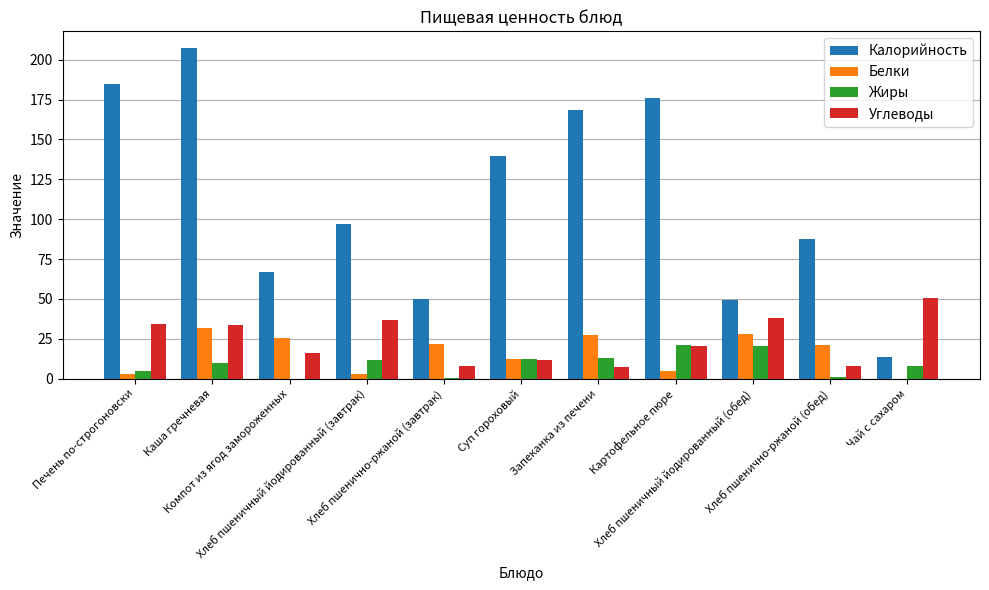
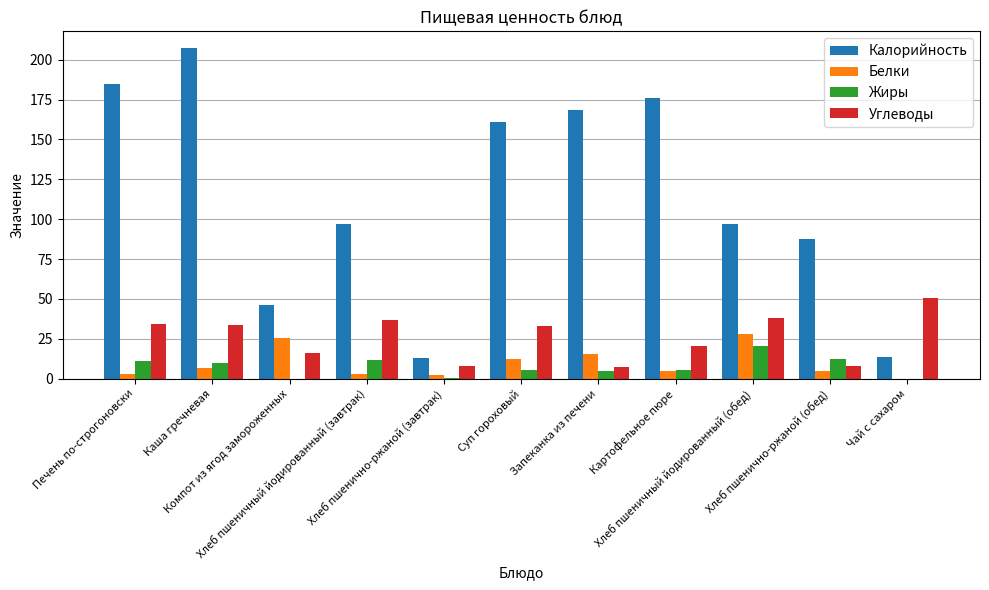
  {
    "Калорийность": {
      "Печень по-строгоновски": 185,
      "Каша гречневая": 207,
-     "Компот из ягод замороженных": 67,
+     "Компот из ягод замороженных": 46,
      "Хлеб пшеничный йодированный (завтрак)": 97,
-     "Хлеб пшенично-ржаной (завтрак)": 50,
-     "Суп гороховый": 140,
+     "Хлеб пшенично-ржаной (завтрак)": 13,
+     "Суп гороховый": 161,
      "Запеканка из печени": 169,
      "Картофельное пюре": 176,
-     "Хлеб пшеничный йодированный (обед)": 49,
+     "Хлеб пшеничный йодированный (обед)": 97,
      "Хлеб пшенично-ржаной (обед)": 88,
      "Чай с сахаром": 14
    },
    "Белки": {
      "Печень по-строгоновски": 3,
-     "Каша гречневая": 32,
+     "Каша гречневая": 7,
      "Компот из ягод замороженных": 26,
      "Хлеб пшеничный йодированный (завтрак)": 3,
-     "Хлеб пшенично-ржаной (завтрак)": 22,
+     "Хлеб пшенично-ржаной (завтрак)": 3,
      "Суп гороховый": 12,
-     "Запеканка из печени": 28,
+     "Запеканка из печени": 16,
      "Картофельное пюре": 5,
      "Хлеб пшеничный йодированный (обед)": 28,
-     "Хлеб пшенично-ржаной (обед)": 21
+     "Хлеб пшенично-ржаной (обед)": 5
    },
    "Жиры": {
-     "Печень по-строгоновски": 5,
+     "Печень по-строгоновски": 11,
      "Каша гречневая": 10,
      "Хлеб пшеничный йодированный (завтрак)": 12,
-     "Суп гороховый": 12,
-     "Запеканка из печени": 13,
-     "Картофельное пюре": 21,
+     "Суп гороховый": 6,
+     "Запеканка из печени": 5,
+     "Картофельное пюре": 5,
      "Хлеб пшеничный йодированный (обед)": 20,
-     "Хлеб пшенично-ржаной (обед)": 1,
-     "Чай с сахаром": 8
+     "Хлеб пшенично-ржаной (обед)": 12,
+     "Чай с сахаром": 0
    },
    "Углеводы": {
      "Печень по-строгоновски": 35,
      "Каша гречневая": 34,
      "Компот из ягод замороженных": 16,
      "Хлеб пшеничный йодированный (завтрак)": 37,
      "Хлеб пшенично-ржаной (завтрак)": 8,
-     "Суп гороховый": 12,
+     "Суп гороховый": 33,
      "Запеканка из печени": 8,
      "Картофельное пюре": 21,
      "Хлеб пшеничный йодированный (обед)": 38,
      "Хлеб пшенично-ржаной (обед)": 8,
      "Чай с сахаром": 50
    }
  }
